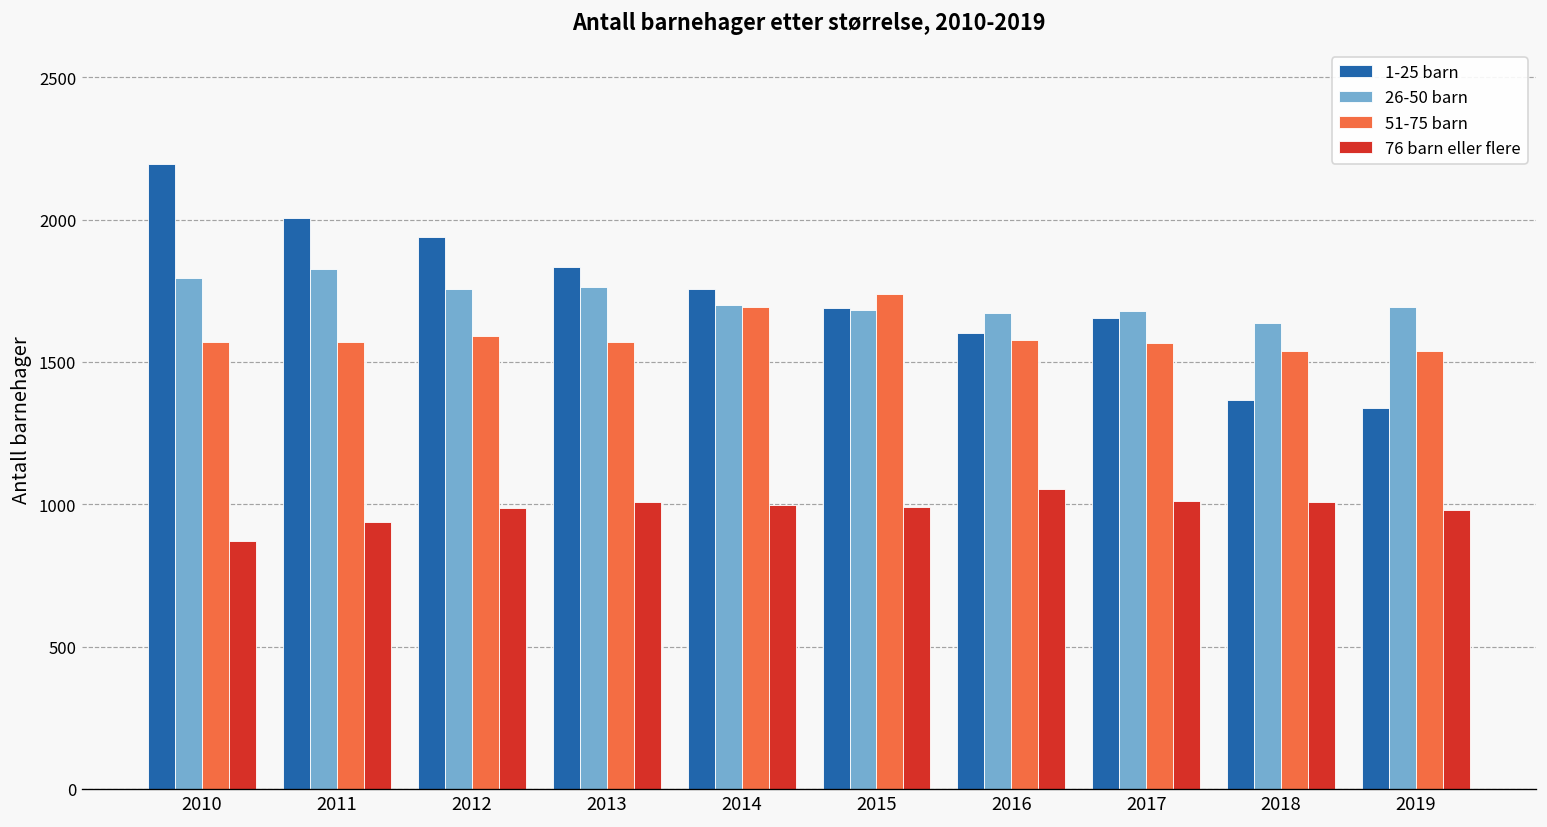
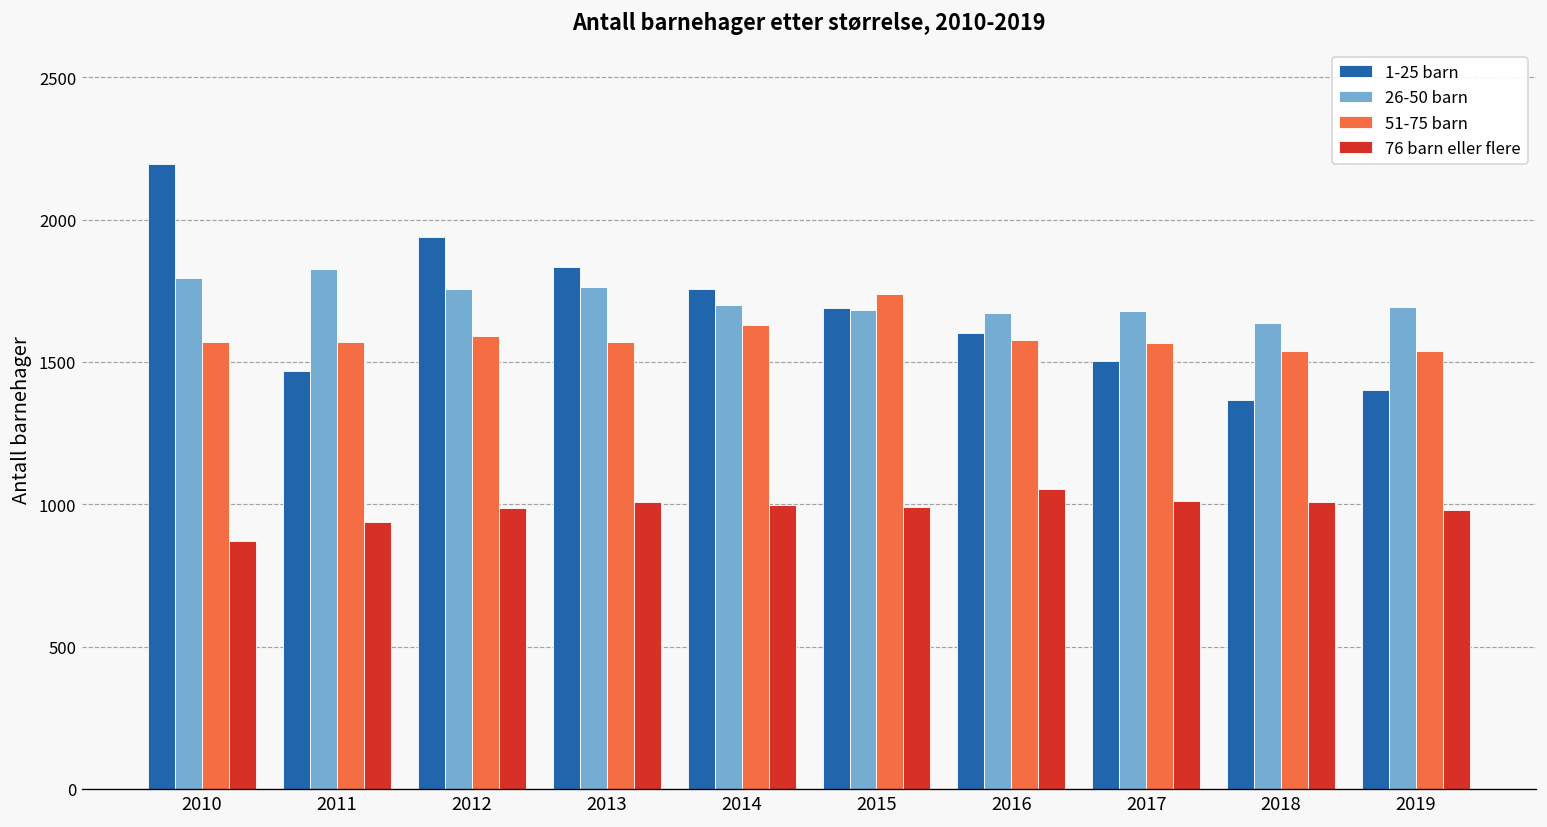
  {
    "1-25 barn": {
      "2010": 2200,
-     "2011": 2010,
+     "2011": 1470,
      "2012": 1940,
      "2013": 1840,
      "2014": 1760,
      "2015": 1690,
      "2016": 1600,
-     "2017": 1650,
+     "2017": 1500,
      "2018": 1370,
-     "2019": 1340
+     "2019": 1400
    },
    "26-50 barn": {
      "2010": 1790,
      "2011": 1830,
      "2012": 1760,
      "2013": 1760,
      "2014": 1700,
      "2015": 1680,
      "2016": 1670,
      "2017": 1680,
      "2018": 1640,
      "2019": 1690
    },
    "51-75 barn": {
      "2010": 1570,
      "2011": 1570,
      "2012": 1590,
      "2013": 1570,
-     "2014": 1690,
+     "2014": 1630,
      "2015": 1740,
      "2016": 1580,
      "2017": 1570,
      "2018": 1540,
      "2019": 1540
    },
    "76 barn eller flere": {
      "2010": 870,
      "2011": 940,
      "2012": 990,
      "2013": 1010,
      "2014": 1000,
      "2015": 990,
      "2016": 1050,
      "2017": 1010,
      "2018": 1010,
      "2019": 980
    }
  }
